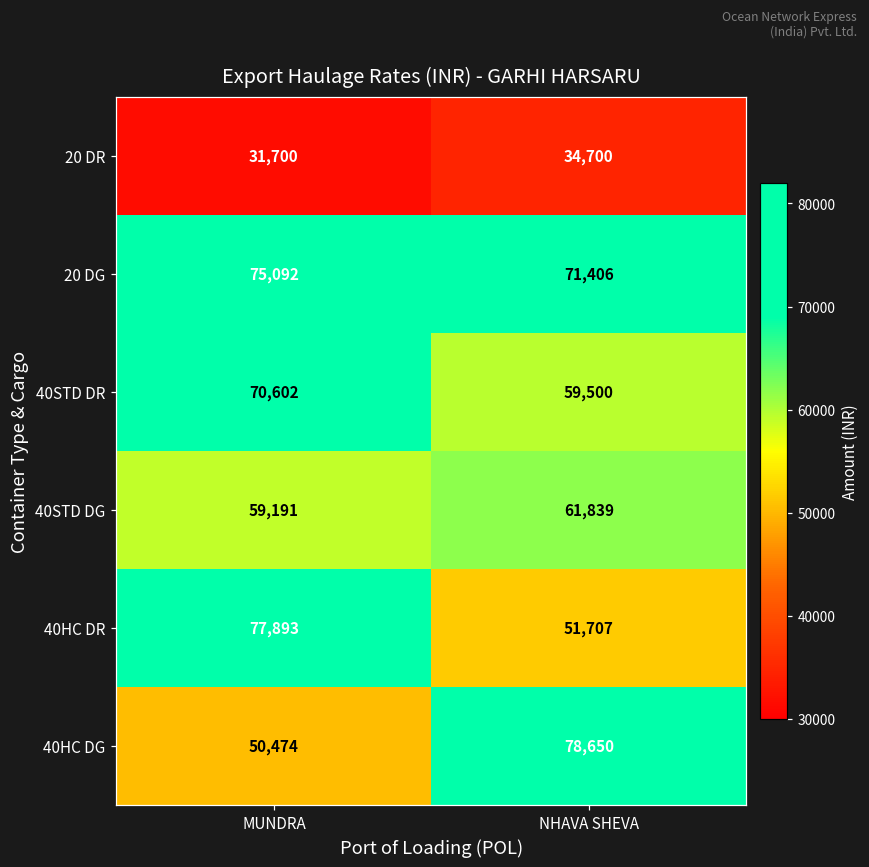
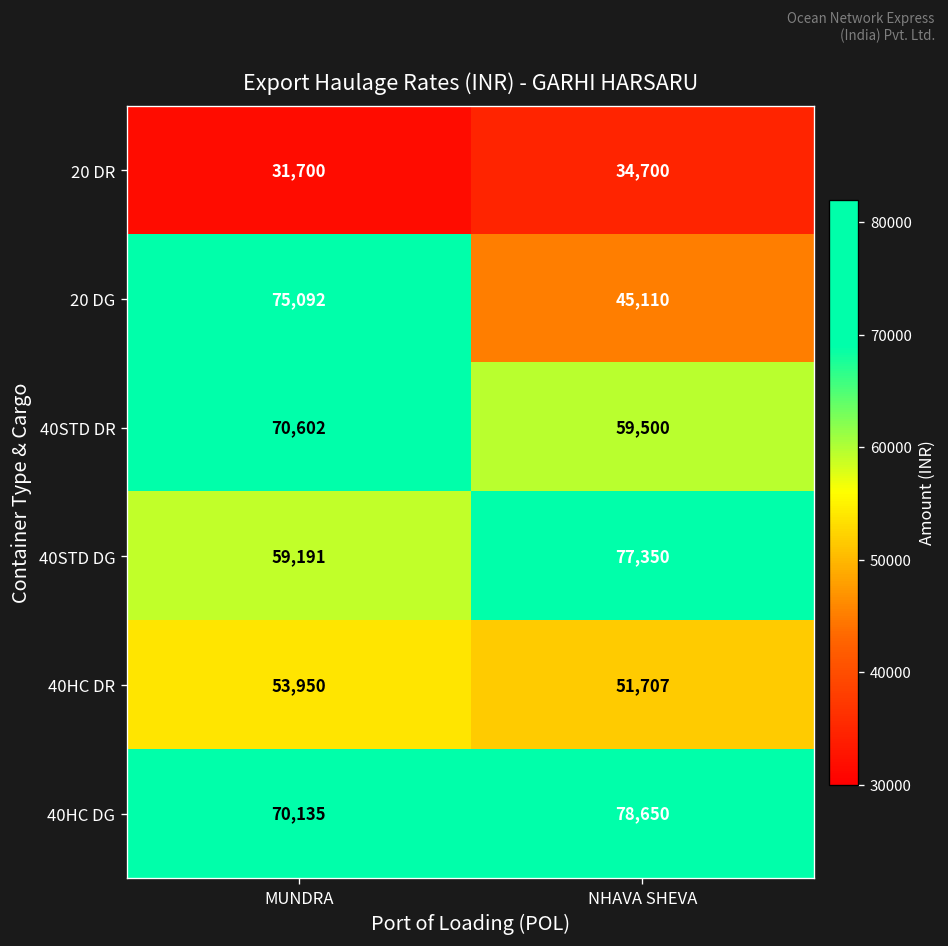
  {
    "20 DR": {
      "MUNDRA": "31,700",
      "NHAVA SHEVA": "34,700"
    },
    "20 DG": {
      "MUNDRA": "75,092",
-     "NHAVA SHEVA": "71,406"
+     "NHAVA SHEVA": "45,110"
    },
    "40STD DR": {
      "MUNDRA": "70,602",
      "NHAVA SHEVA": "59,500"
    },
    "40STD DG": {
      "MUNDRA": "59,191",
-     "NHAVA SHEVA": "61,839"
+     "NHAVA SHEVA": "77,350"
    },
    "40HC DR": {
-     "MUNDRA": "77,893",
+     "MUNDRA": "53,950",
      "NHAVA SHEVA": "51,707"
    },
    "40HC DG": {
-     "MUNDRA": "50,474",
+     "MUNDRA": "70,135",
      "NHAVA SHEVA": "78,650"
    }
  }
